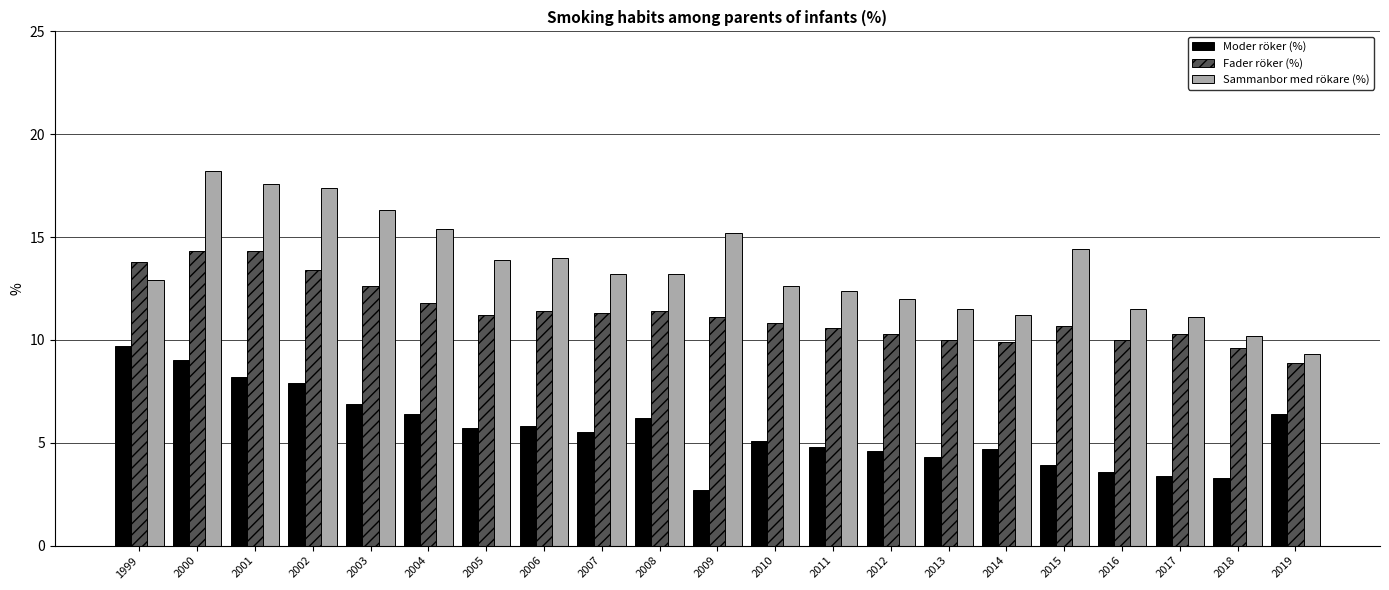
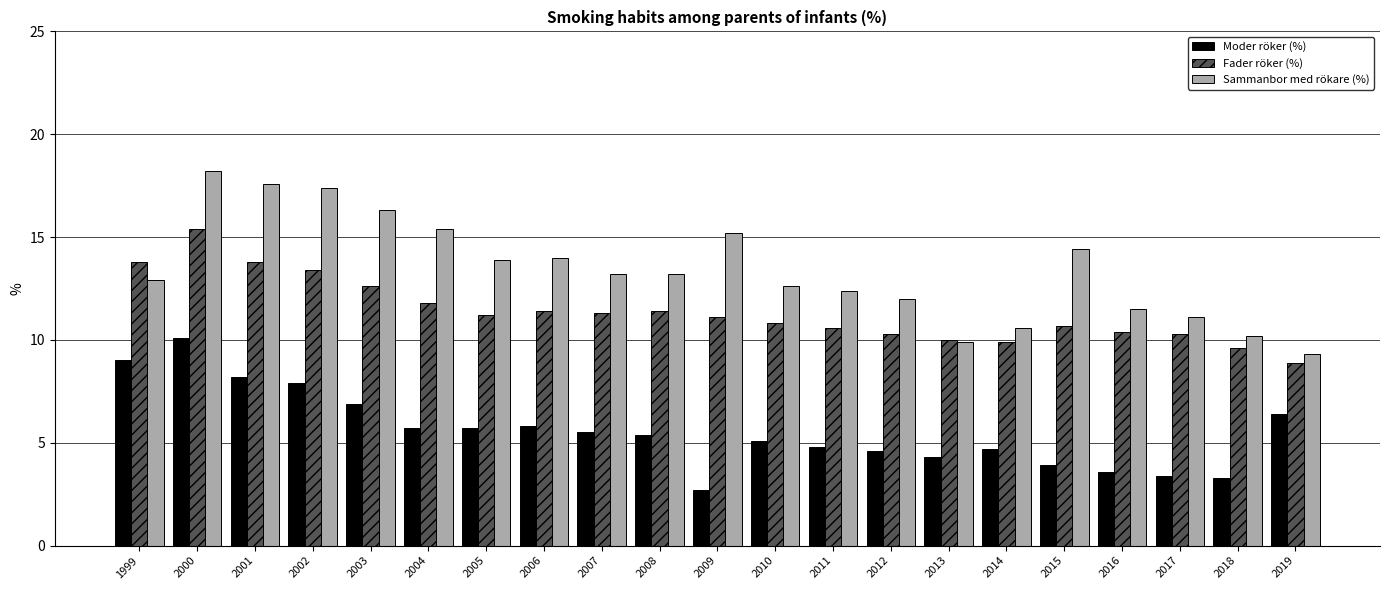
  {
    "Moder röker (%)": {
-     "1999": 9.7,
-     "2000": 9.0,
+     "1999": 9.0,
+     "2000": 10.1,
      "2001": 8.2,
      "2002": 7.9,
      "2003": 6.9,
-     "2004": 6.4,
+     "2004": 5.7,
      "2005": 5.7,
      "2006": 5.8,
      "2007": 5.5,
-     "2008": 6.2,
+     "2008": 5.4,
      "2009": 2.7,
      "2010": 5.1,
      "2011": 4.8,
      "2012": 4.6,
      "2013": 4.3,
      "2014": 4.7,
      "2015": 3.9,
      "2016": 3.6,
      "2017": 3.4,
      "2018": 3.3,
      "2019": 6.4
    },
    "Fader röker (%)": {
      "1999": 13.8,
-     "2000": 14.3,
-     "2001": 14.3,
+     "2000": 15.4,
+     "2001": 13.8,
      "2002": 13.4,
      "2003": 12.6,
      "2004": 11.8,
      "2005": 11.2,
      "2006": 11.4,
      "2007": 11.3,
      "2008": 11.4,
      "2009": 11.1,
      "2010": 10.8,
      "2011": 10.6,
      "2012": 10.3,
      "2013": 10.0,
      "2014": 9.9,
      "2015": 10.7,
-     "2016": 10.0,
+     "2016": 10.4,
      "2017": 10.3,
      "2018": 9.6,
      "2019": 8.9
    },
    "Sammanbor med rökare (%)": {
      "1999": 12.9,
      "2000": 18.2,
      "2001": 17.6,
      "2002": 17.4,
      "2003": 16.3,
      "2004": 15.4,
      "2005": 13.9,
      "2006": 14.0,
      "2007": 13.2,
      "2008": 13.2,
      "2009": 15.2,
      "2010": 12.6,
      "2011": 12.4,
      "2012": 12.0,
-     "2013": 11.5,
-     "2014": 11.2,
+     "2013": 9.9,
+     "2014": 10.6,
      "2015": 14.4,
      "2016": 11.5,
      "2017": 11.1,
      "2018": 10.2,
      "2019": 9.3
    }
  }
